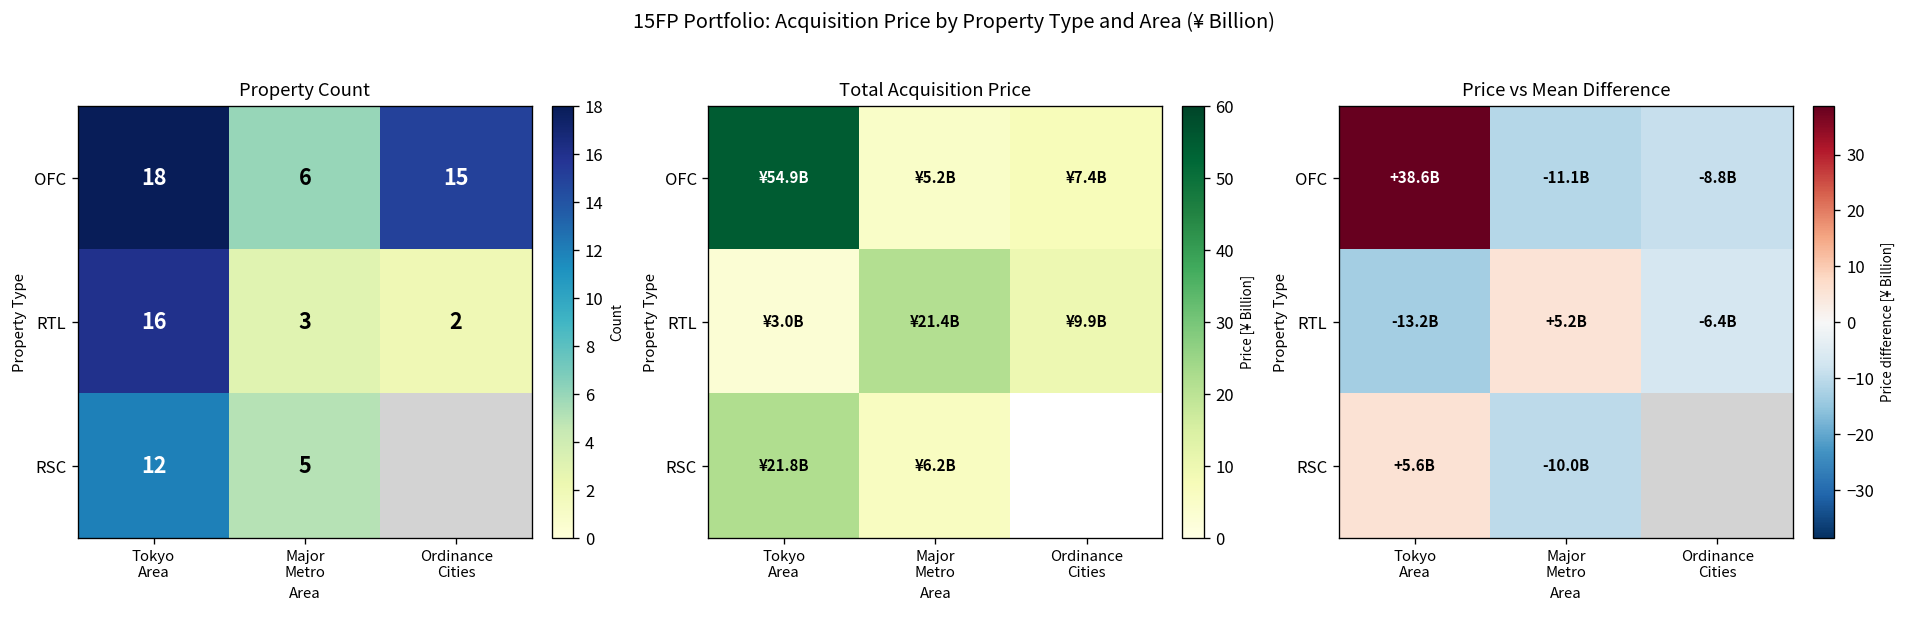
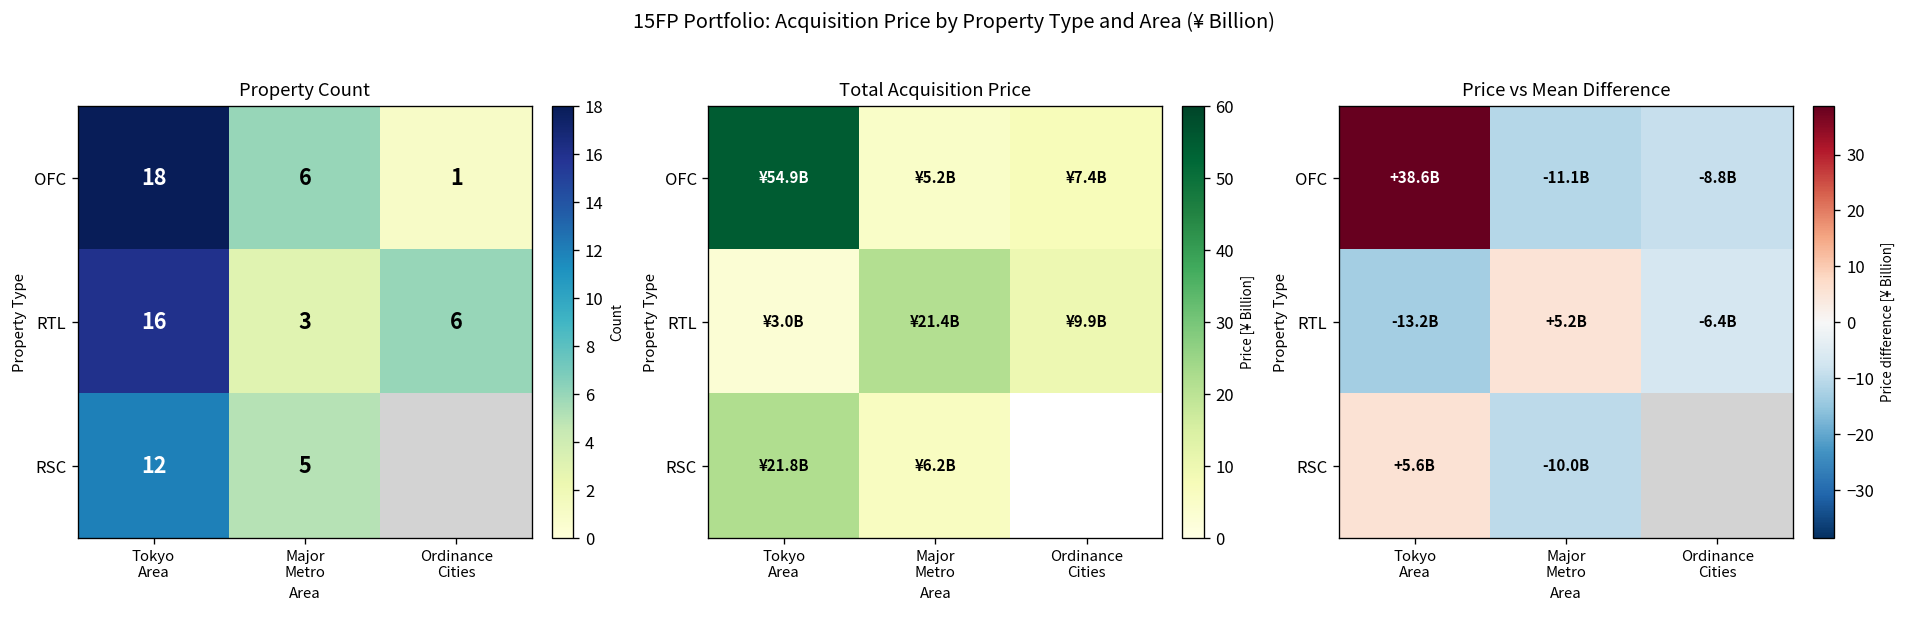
  {
    "Property Count": {
      "OFC": {
        "Tokyo Area": "18",
        "Major Metro": "6",
-       "Ordinance Cities": "15"
+       "Ordinance Cities": "1"
      },
      "RTL": {
        "Tokyo Area": "16",
        "Major Metro": "3",
-       "Ordinance Cities": "2"
+       "Ordinance Cities": "6"
      },
      "RSC": {
        "Tokyo Area": "12",
        "Major Metro": "5"
      }
    },
    "Total Acquisition Price": {
      "OFC": {
        "Tokyo Area": "¥54.9B",
        "Major Metro": "¥5.2B",
        "Ordinance Cities": "¥7.4B"
      },
      "RTL": {
        "Tokyo Area": "¥3.0B",
        "Major Metro": "¥21.4B",
        "Ordinance Cities": "¥9.9B"
      },
      "RSC": {
        "Tokyo Area": "¥21.8B",
        "Major Metro": "¥6.2B"
      }
    },
    "Price vs Mean Difference": {
      "OFC": {
        "Tokyo Area": "+38.6B",
        "Major Metro": "-11.1B",
        "Ordinance Cities": "-8.8B"
      },
      "RTL": {
        "Tokyo Area": "-13.2B",
        "Major Metro": "+5.2B",
        "Ordinance Cities": "-6.4B"
      },
      "RSC": {
        "Tokyo Area": "+5.6B",
        "Major Metro": "-10.0B"
      }
    }
  }
